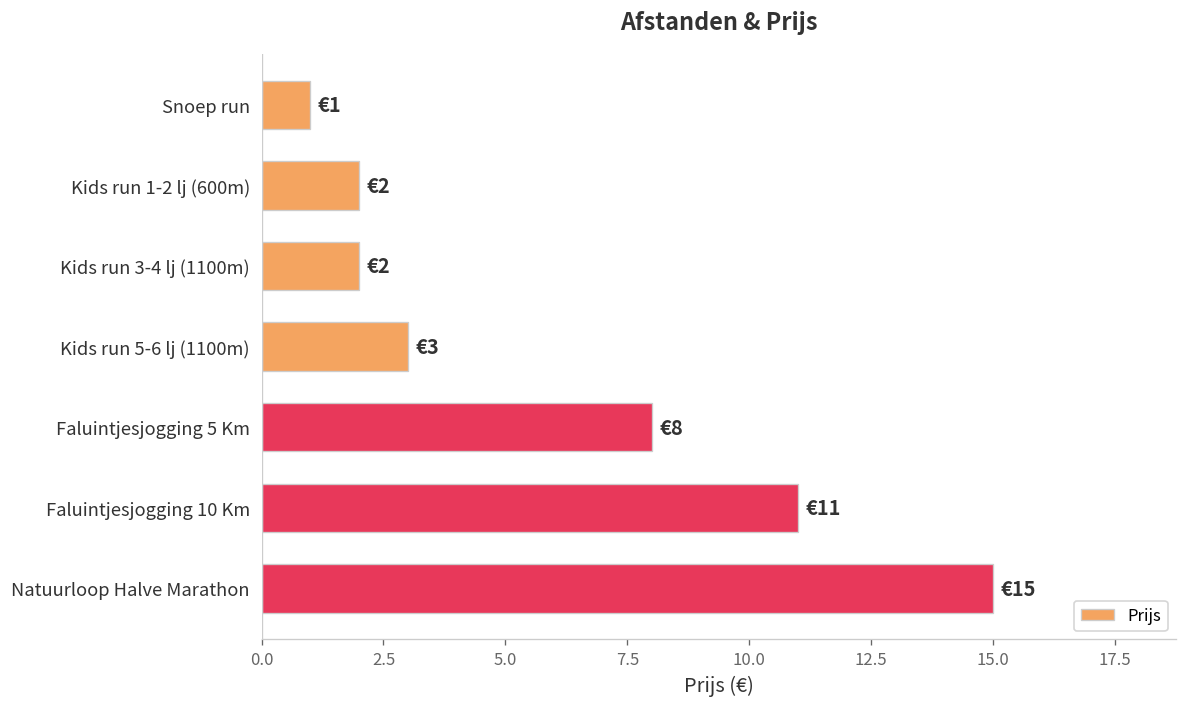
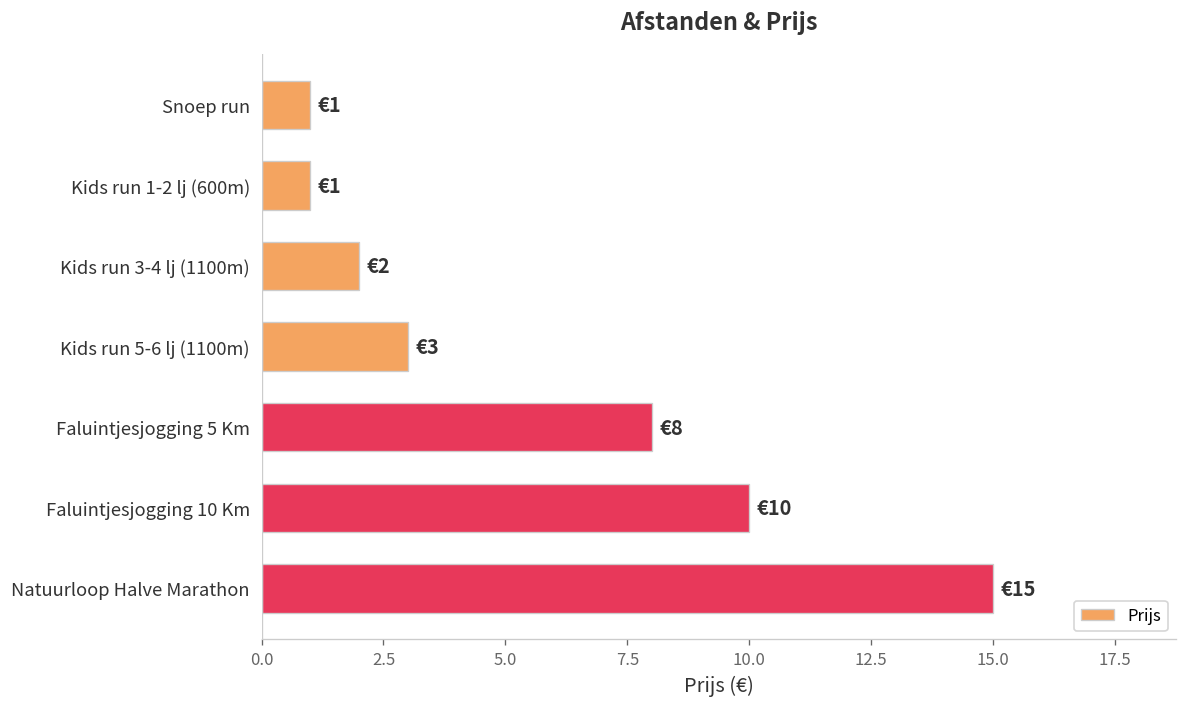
  {
    "Snoep run": "€1",
-   "Kids run 1-2 lj (600m)": "€2",
+   "Kids run 1-2 lj (600m)": "€1",
    "Kids run 3-4 lj (1100m)": "€2",
    "Kids run 5-6 lj (1100m)": "€3",
    "Faluintjesjogging 5 Km": "€8",
-   "Faluintjesjogging 10 Km": "€11",
+   "Faluintjesjogging 10 Km": "€10",
    "Natuurloop Halve Marathon": "€15"
  }
